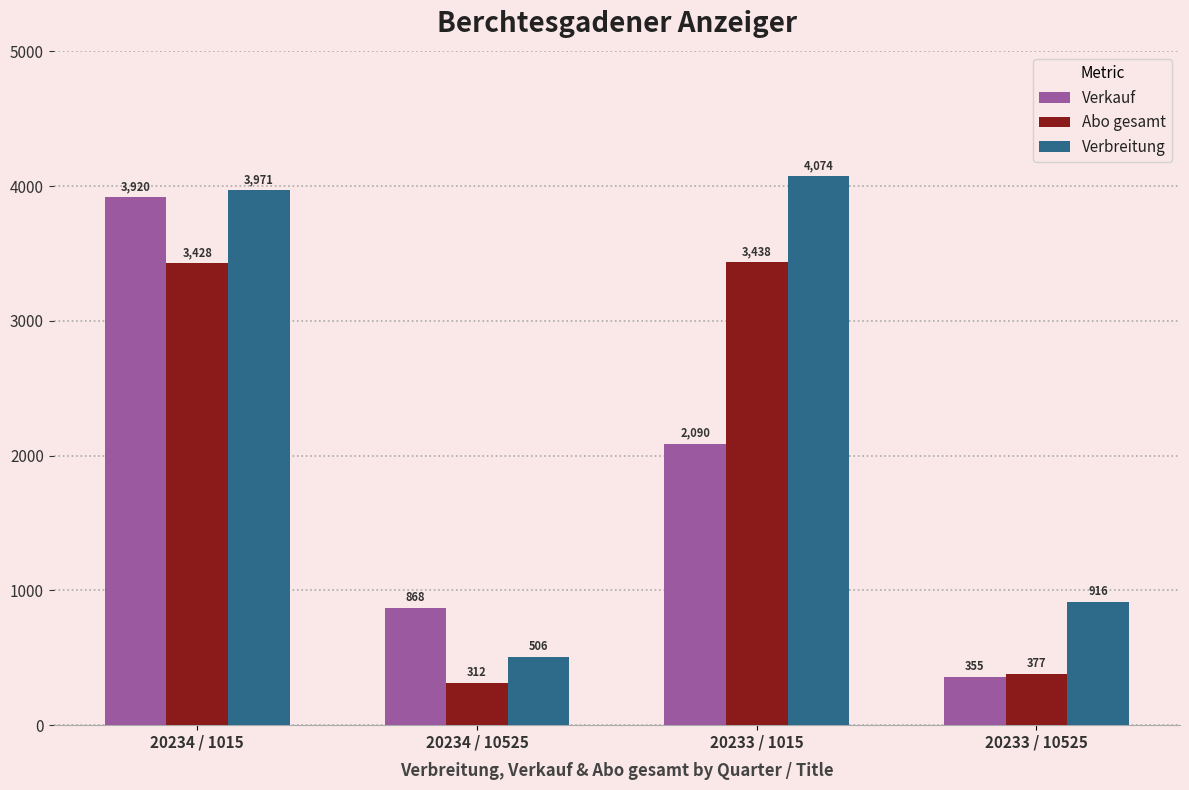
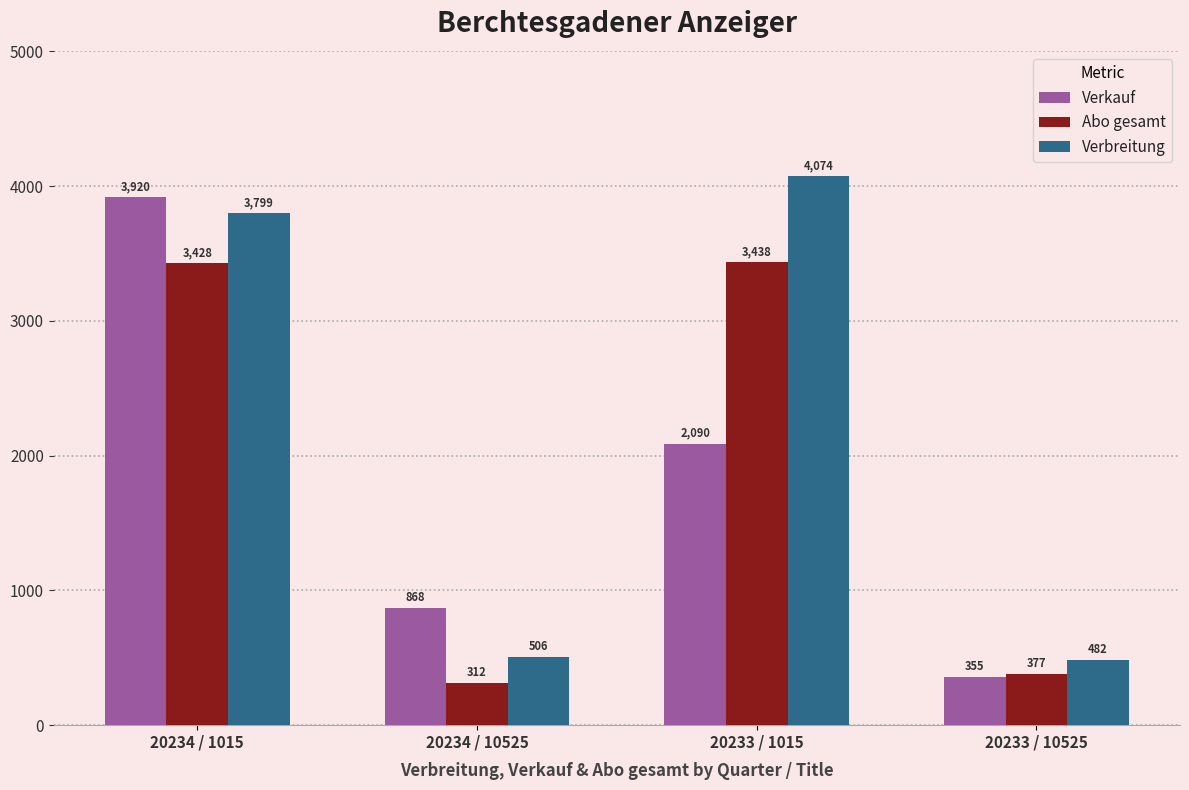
  {
    "Verkauf": {
      "20234 / 1015": "3,920",
      "20234 / 10525": "868",
      "20233 / 1015": "2,090",
      "20233 / 10525": "355"
    },
    "Abo gesamt": {
      "20234 / 1015": "3,428",
      "20234 / 10525": "312",
      "20233 / 1015": "3,438",
      "20233 / 10525": "377"
    },
    "Verbreitung": {
-     "20234 / 1015": "3,971",
+     "20234 / 1015": "3,799",
      "20234 / 10525": "506",
      "20233 / 1015": "4,074",
-     "20233 / 10525": "916"
+     "20233 / 10525": "482"
    }
  }
